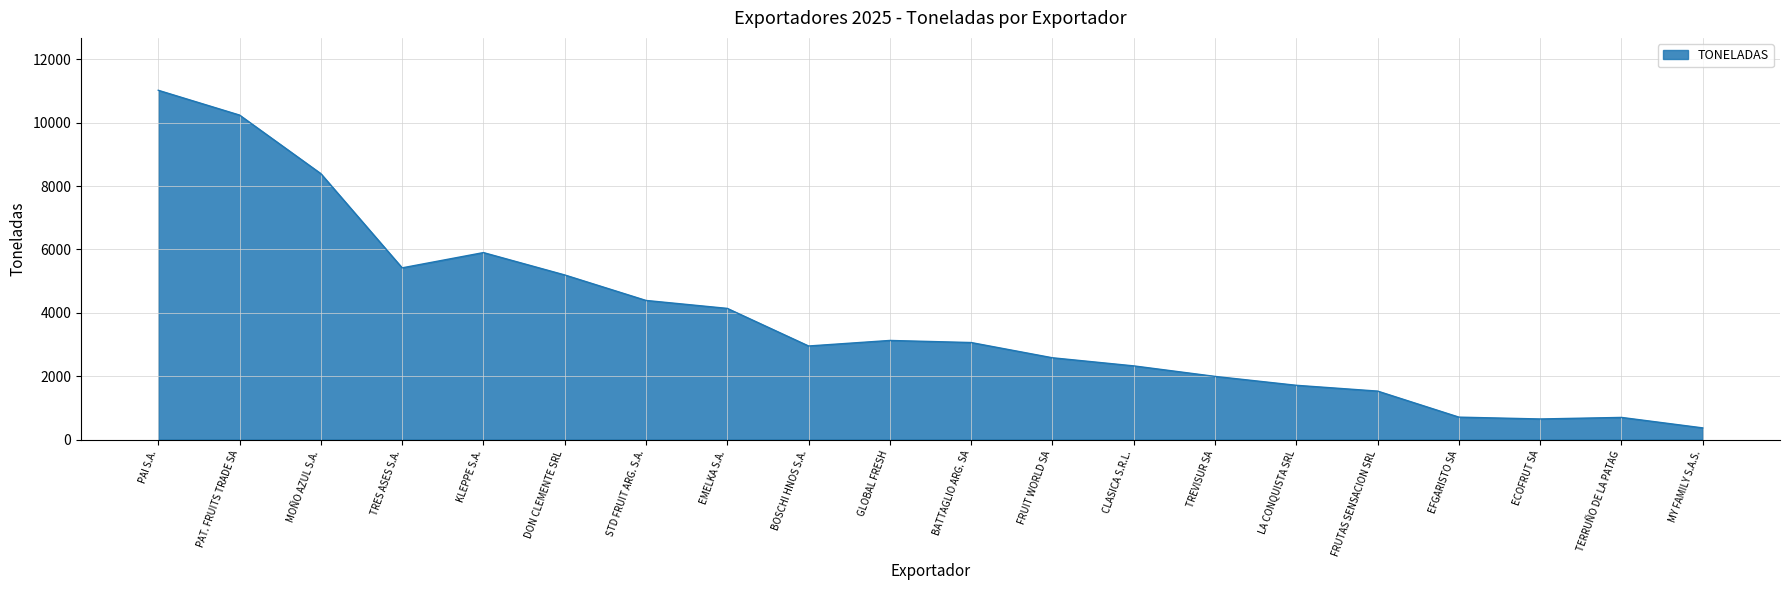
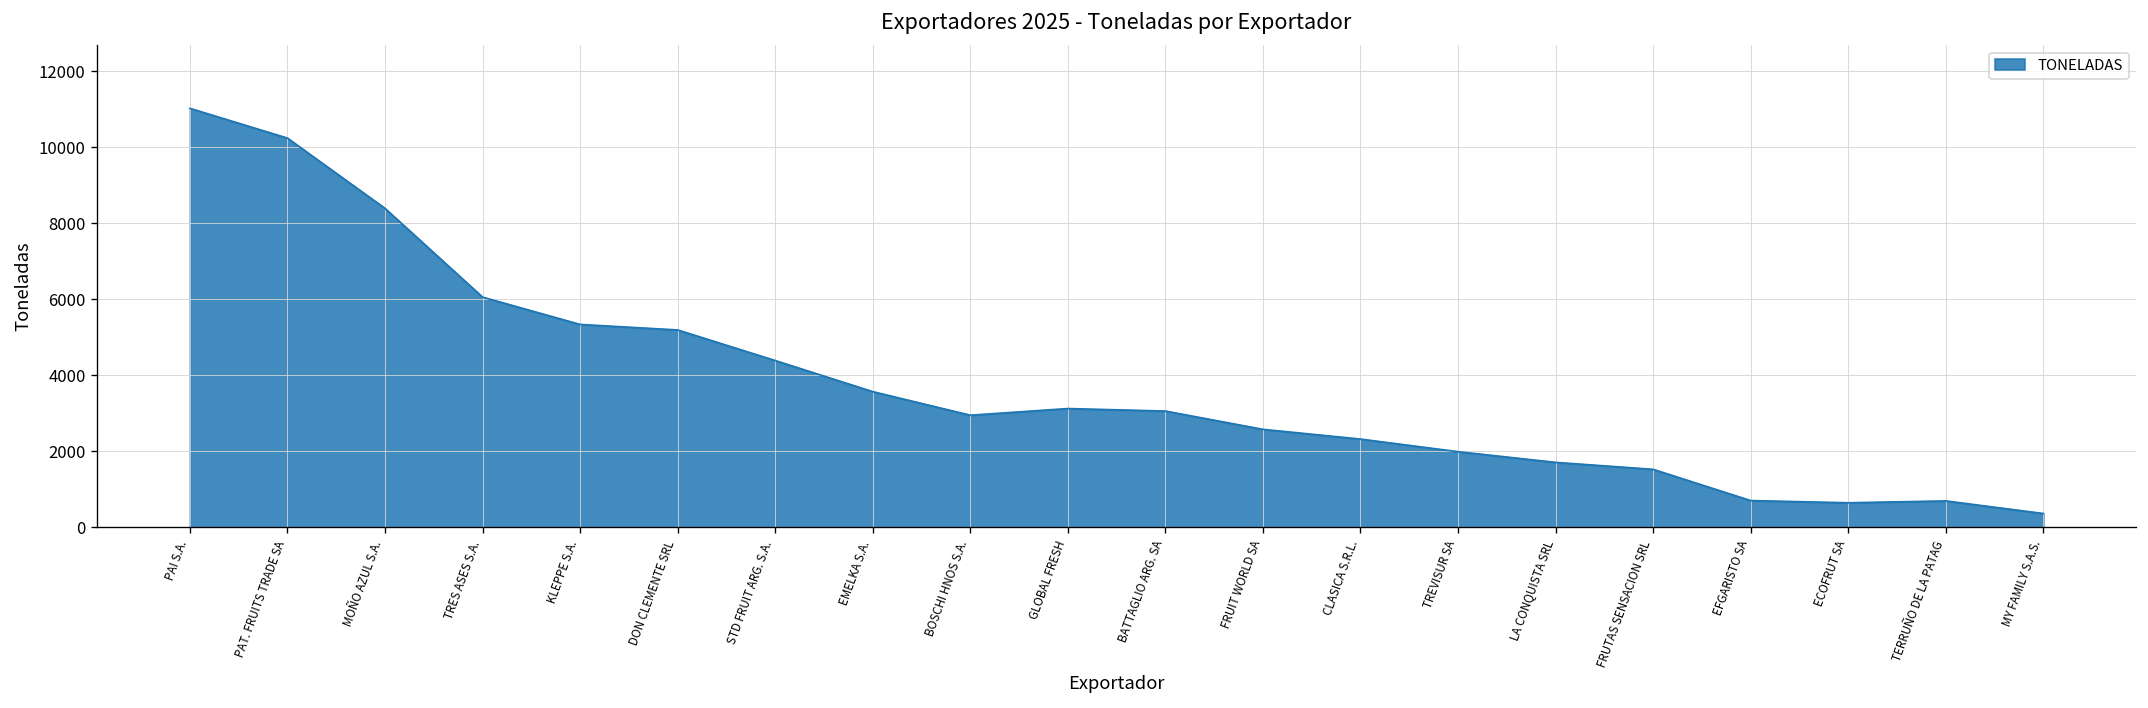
  {
    "PAI S.A.": 11000,
    "PAT. FRUITS TRADE SA": 10200,
    "MOÑO AZUL S.A.": 8400,
-   "TRES ASES S.A.": 5400,
-   "KLEPPE S.A.": 5900,
+   "TRES ASES S.A.": 6100,
+   "KLEPPE S.A.": 5300,
    "DON CLEMENTE SRL": 5200,
    "STD FRUIT ARG. S.A.": 4400,
-   "EMELKA S.A.": 4100,
+   "EMELKA S.A.": 3600,
    "BOSCHI HNOS S.A.": 3000,
    "GLOBAL FRESH": 3100,
    "BATTAGLIO ARG. SA": 3100,
    "FRUIT WORLD SA": 2600,
    "CLASICA S.R.L.": 2300,
    "TREVISUR SA": 2000,
    "LA CONQUISTA SRL": 1700,
    "FRUTAS SENSACION SRL": 1500,
    "EFGARISTO SA": 700,
    "ECOFRUT SA": 600,
    "TERRUÑO DE LA PATAG": 700,
    "MY FAMILY S.A.S.": 400
  }
